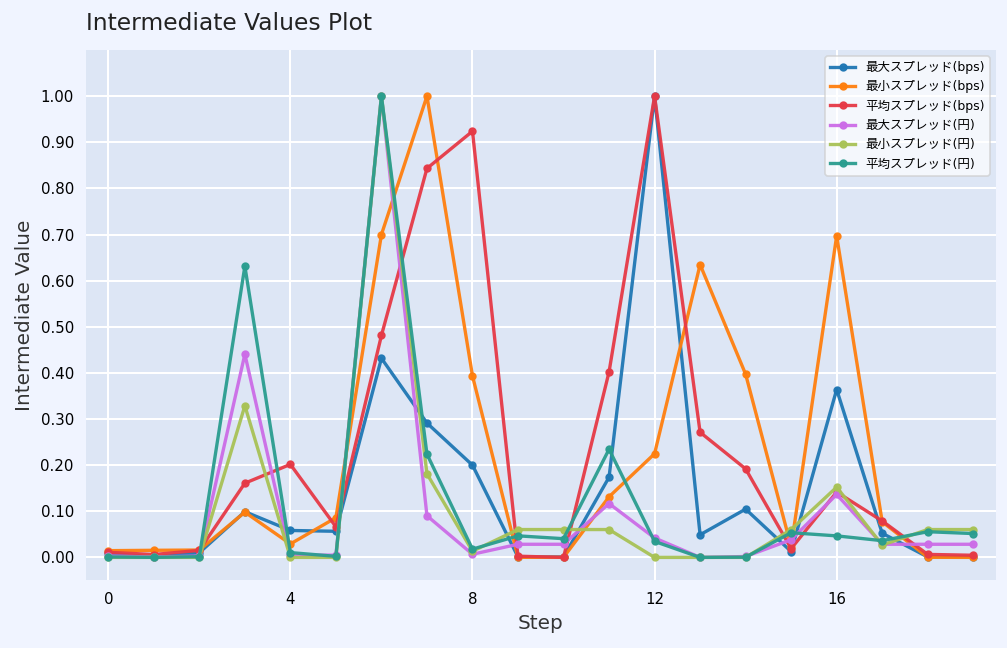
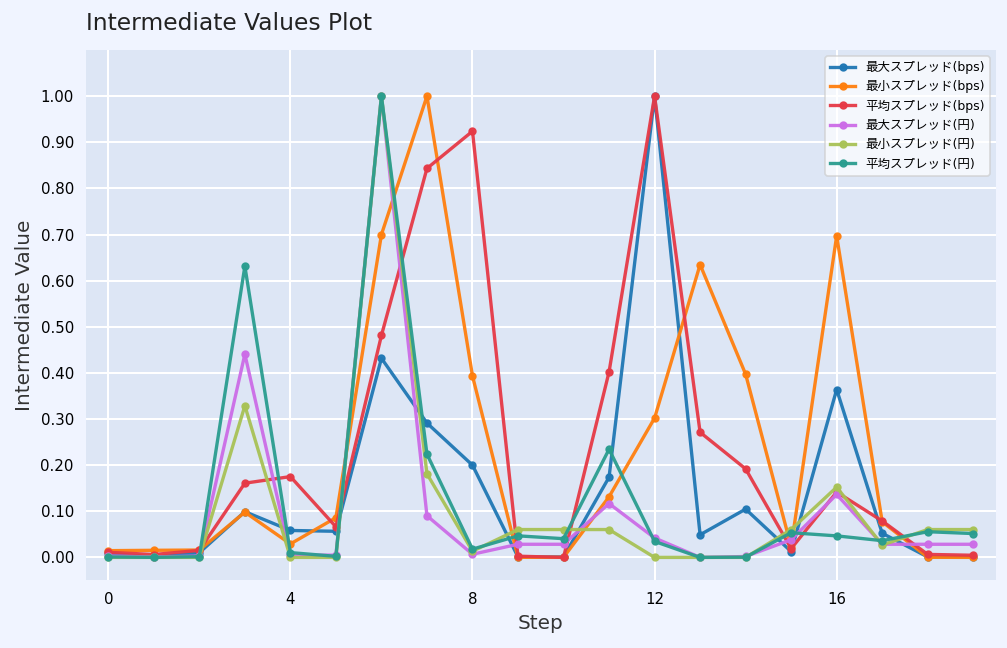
  {
    "最小スプレッド(bps)": {
      "4": 0.03,
      "8": 0.39,
-     "12": 0.22,
+     "12": 0.30,
      "16": 0.70
    },
    "平均スプレッド(bps)": {
-     "4": 0.20,
+     "4": 0.18,
      "8": 0.92
    },
    "最大スプレッド(円)": {
      "8": 0.01,
      "12": 0.04
    },
    "最小スプレッド(円)": {
      "12": 0.00,
      "16": 0.15
    }
  }
